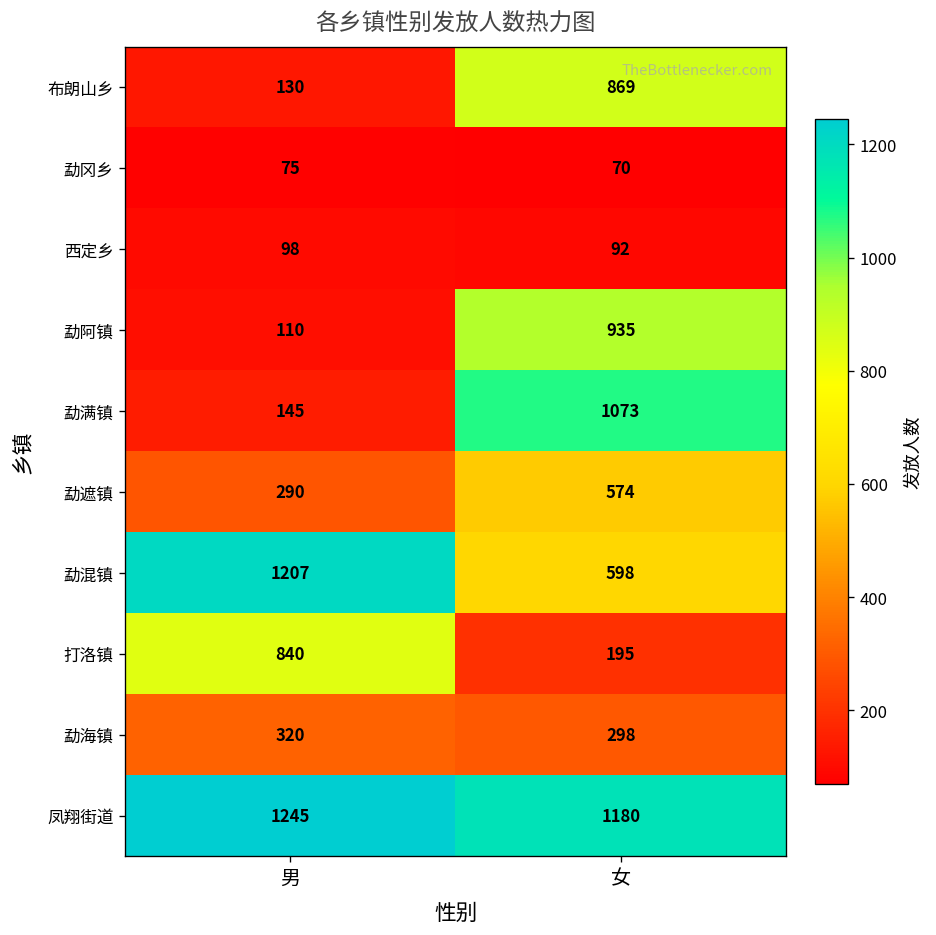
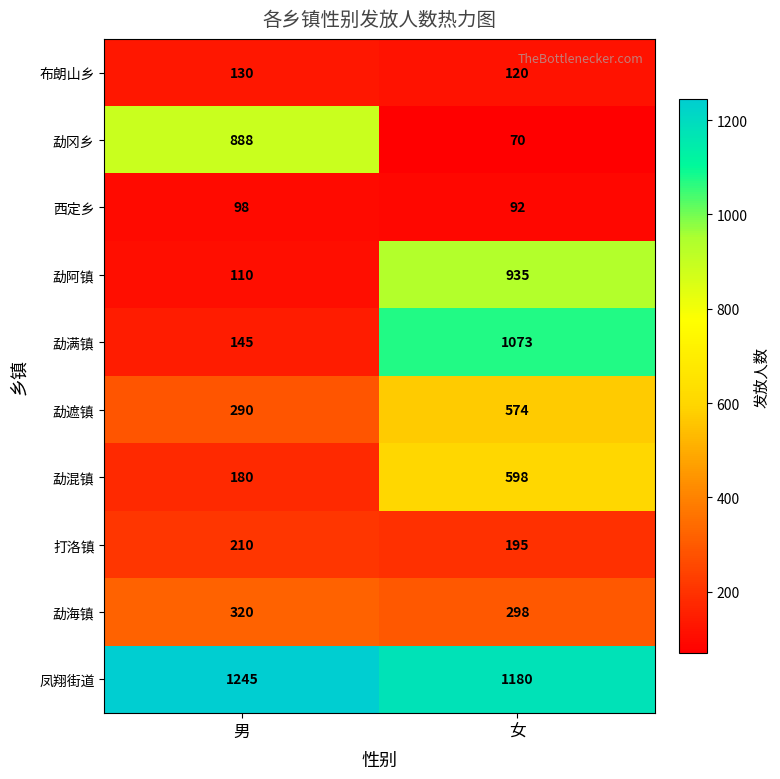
  {
    "布朗山乡": {
      "男": 130,
-     "女": 869
+     "女": 120
    },
    "勐冈乡": {
-     "男": 75,
+     "男": 888,
      "女": 70
    },
    "西定乡": {
      "男": 98,
      "女": 92
    },
    "勐阿镇": {
      "男": 110,
      "女": 935
    },
    "勐满镇": {
      "男": 145,
      "女": 1073
    },
    "勐遮镇": {
      "男": 290,
      "女": 574
    },
    "勐混镇": {
-     "男": 1207,
+     "男": 180,
      "女": 598
    },
    "打洛镇": {
-     "男": 840,
+     "男": 210,
      "女": 195
    },
    "勐海镇": {
      "男": 320,
      "女": 298
    },
    "凤翔街道": {
      "男": 1245,
      "女": 1180
    }
  }
